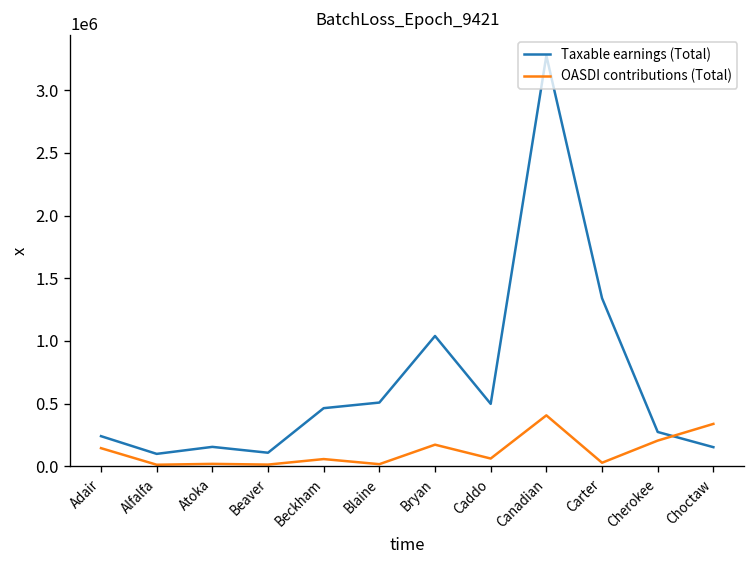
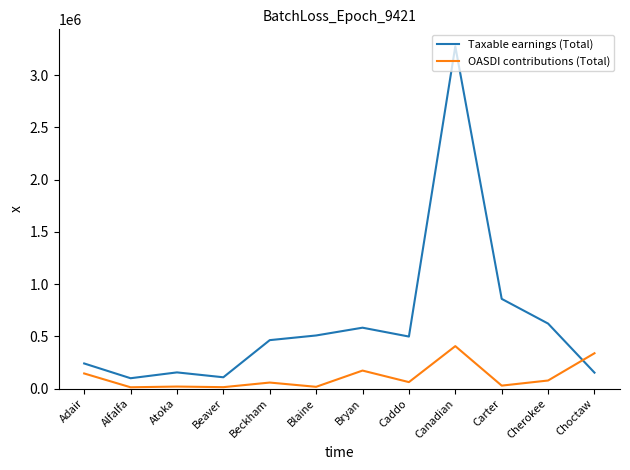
  {
    "Taxable earnings (Total)": {
      "Adair": 240000,
      "Alfalfa": 100000,
      "Atoka": 150000,
      "Beaver": 110000,
      "Beckham": 460000,
      "Blaine": 510000,
-     "Bryan": 1040000,
+     "Bryan": 580000,
      "Caddo": 500000,
-     "Carter": 1340000,
-     "Cherokee": 270000,
+     "Carter": 860000,
+     "Cherokee": 620000,
      "Choctaw": 150000
    },
    "OASDI contributions (Total)": {
      "Adair": 140000,
      "Alfalfa": 10000,
      "Atoka": 20000,
      "Beaver": 10000,
      "Beckham": 60000,
      "Blaine": 20000,
      "Bryan": 170000,
      "Caddo": 60000,
      "Canadian": 410000,
      "Carter": 30000,
-     "Cherokee": 200000,
+     "Cherokee": 80000,
      "Choctaw": 340000
    }
  }
